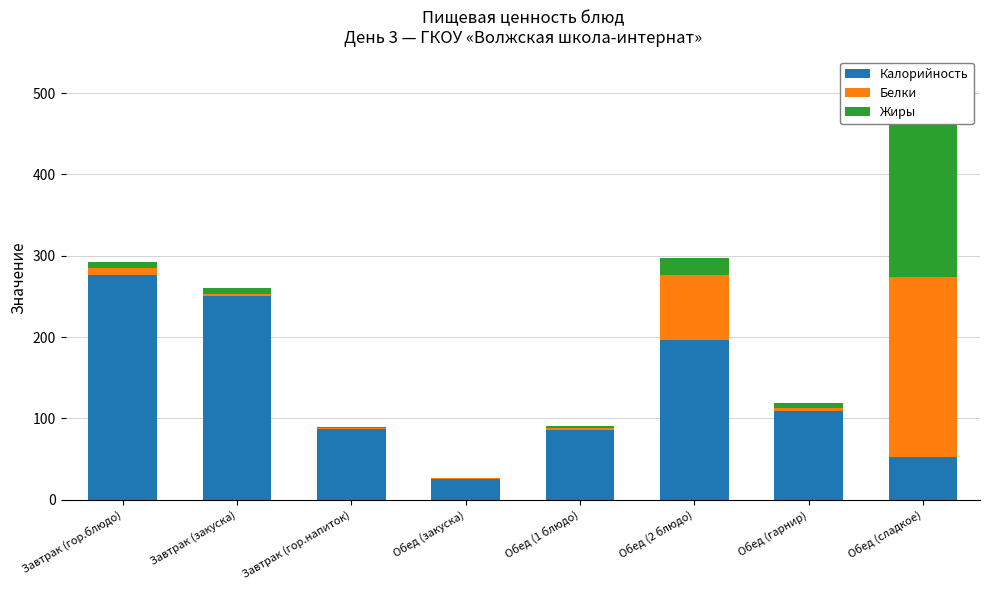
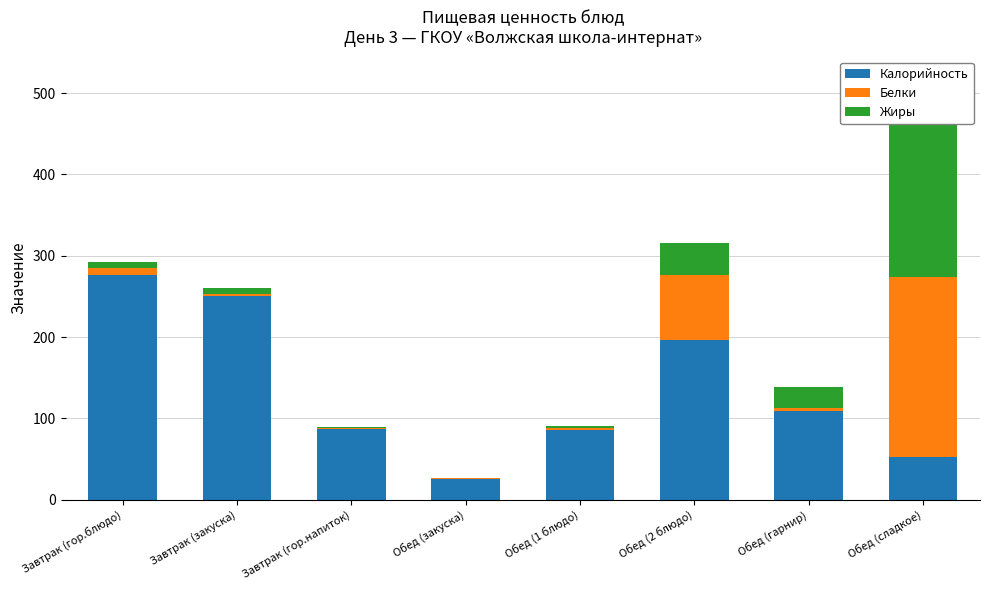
  {
    "Калорийность": {
      "Завтрак (гор.блюдо)": 280,
      "Завтрак (закуска)": 250,
      "Завтрак (гор.напиток)": 90,
      "Обед (закуска)": 30,
      "Обед (1 блюдо)": 90,
      "Обед (2 блюдо)": 200,
      "Обед (гарнир)": 110,
      "Обед (сладкое)": 50
    },
    "Белки": {
      "Завтрак (гор.блюдо)": 10,
      "Завтрак (закуска)": 0,
      "Обед (2 блюдо)": 80,
      "Обед (гарнир)": 0,
      "Обед (сладкое)": 220
    },
    "Жиры": {
      "Завтрак (гор.блюдо)": 10,
      "Завтрак (закуска)": 10,
-     "Обед (2 блюдо)": 20,
-     "Обед (гарнир)": 10
+     "Обед (2 блюдо)": 40,
+     "Обед (гарнир)": 30
    }
  }
